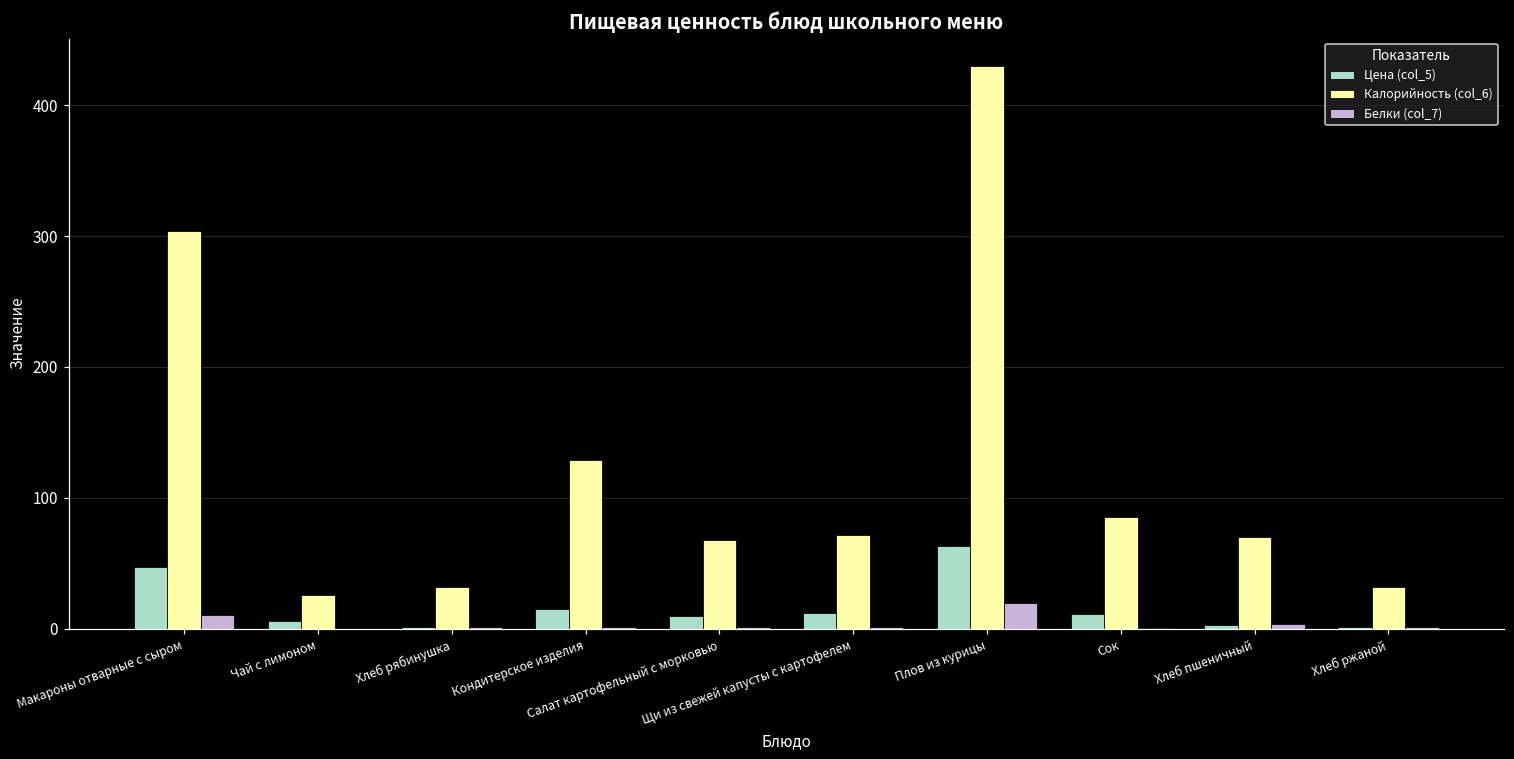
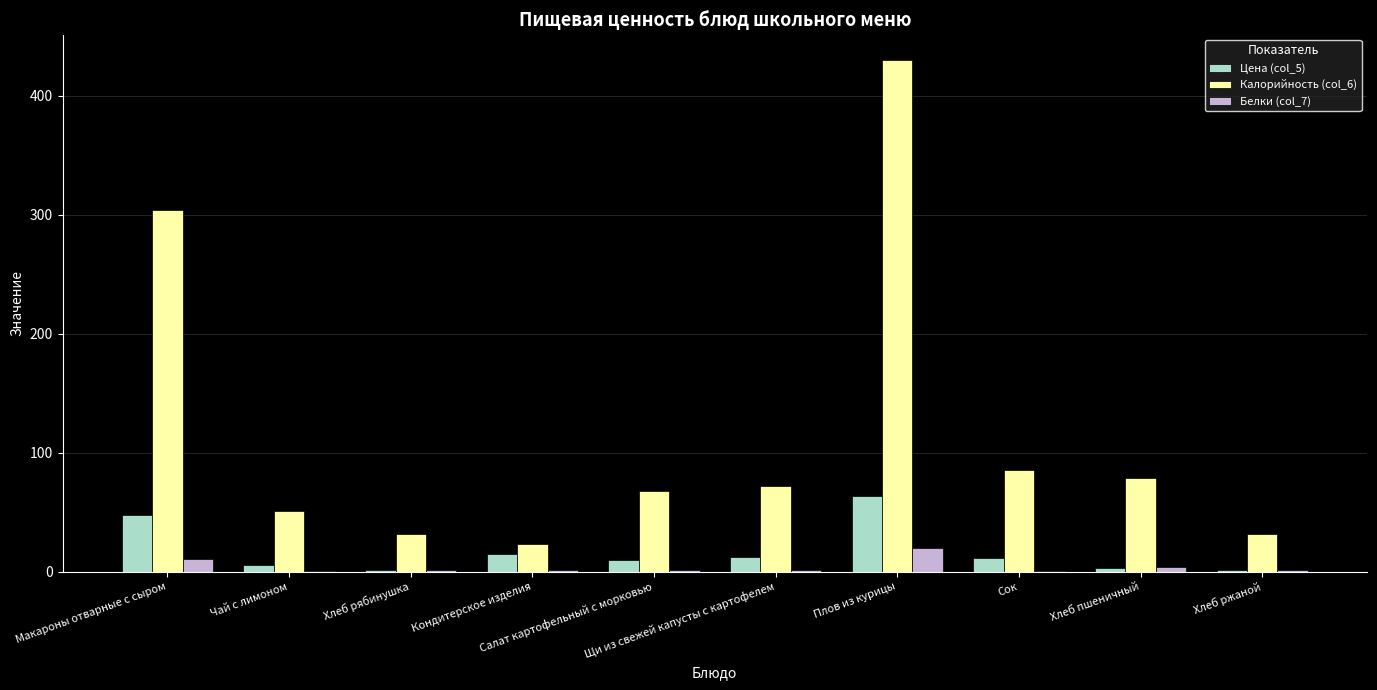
  {
    "Калорийность (col_6)": {
      "Макароны отварные с сыром": 304,
-     "Чай с лимоном": 26,
+     "Чай с лимоном": 51,
      "Хлеб рябинушка": 32,
-     "Кондитерское изделия": 129,
+     "Кондитерское изделия": 23,
      "Салат картофельный с морковью": 68,
      "Щи из свежей капусты с картофелем": 72,
      "Плов из курицы": 430,
      "Сок": 85,
-     "Хлеб пшеничный": 70,
+     "Хлеб пшеничный": 79,
      "Хлеб ржаной": 32
    }
  }
